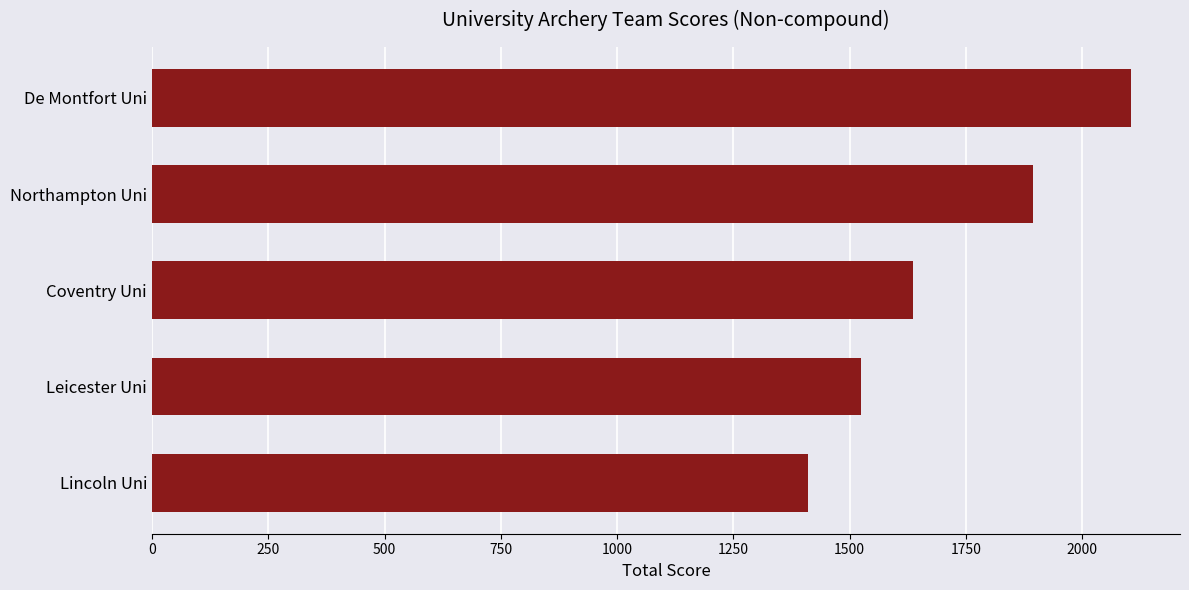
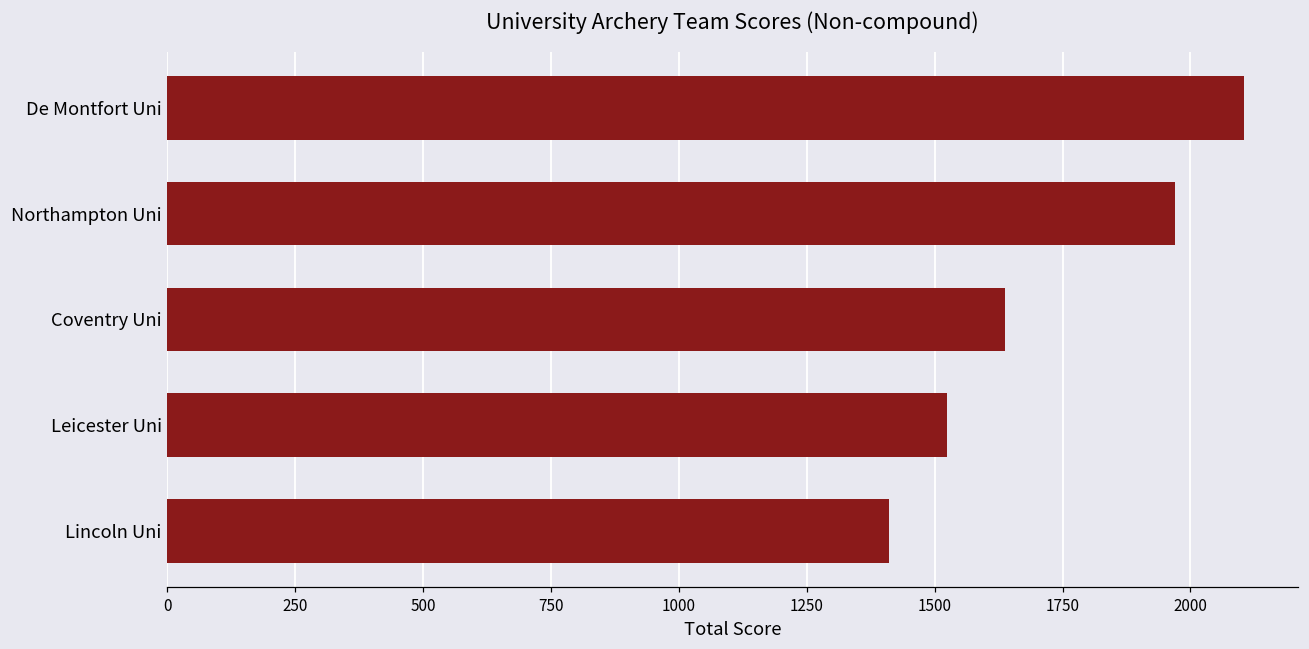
  {
    "De Montfort Uni": 2110,
-   "Northampton Uni": 1890,
+   "Northampton Uni": 1970,
    "Coventry Uni": 1640,
    "Leicester Uni": 1530,
    "Lincoln Uni": 1410
  }
